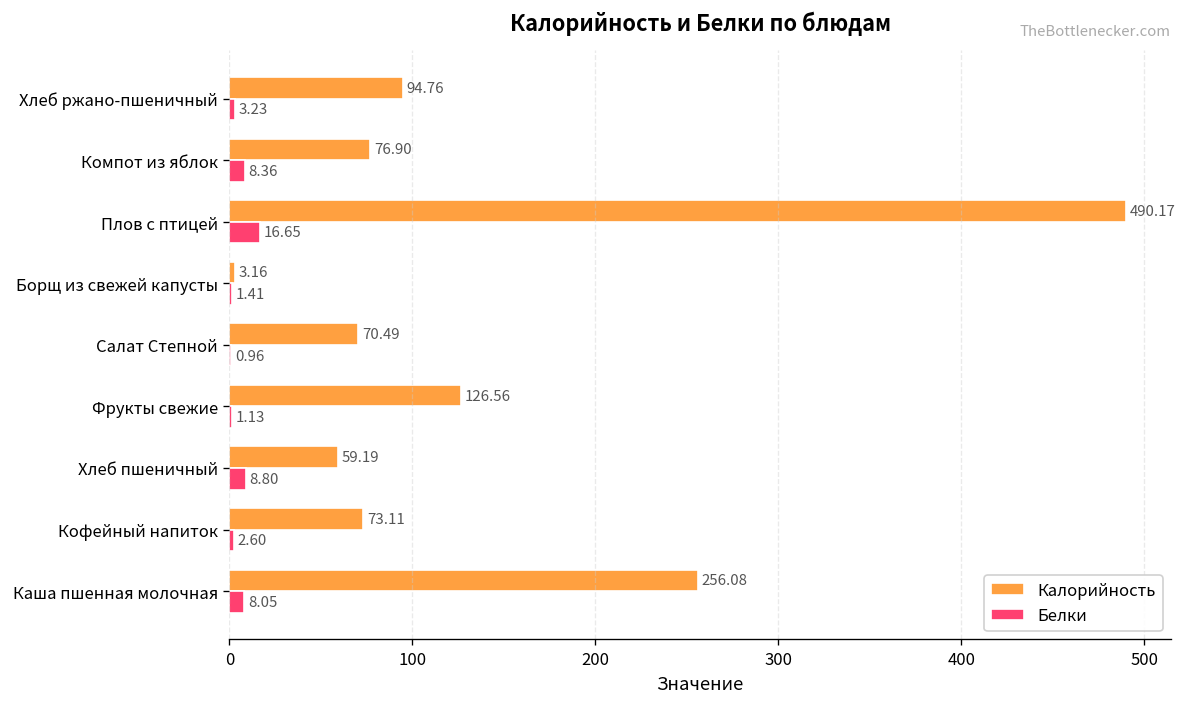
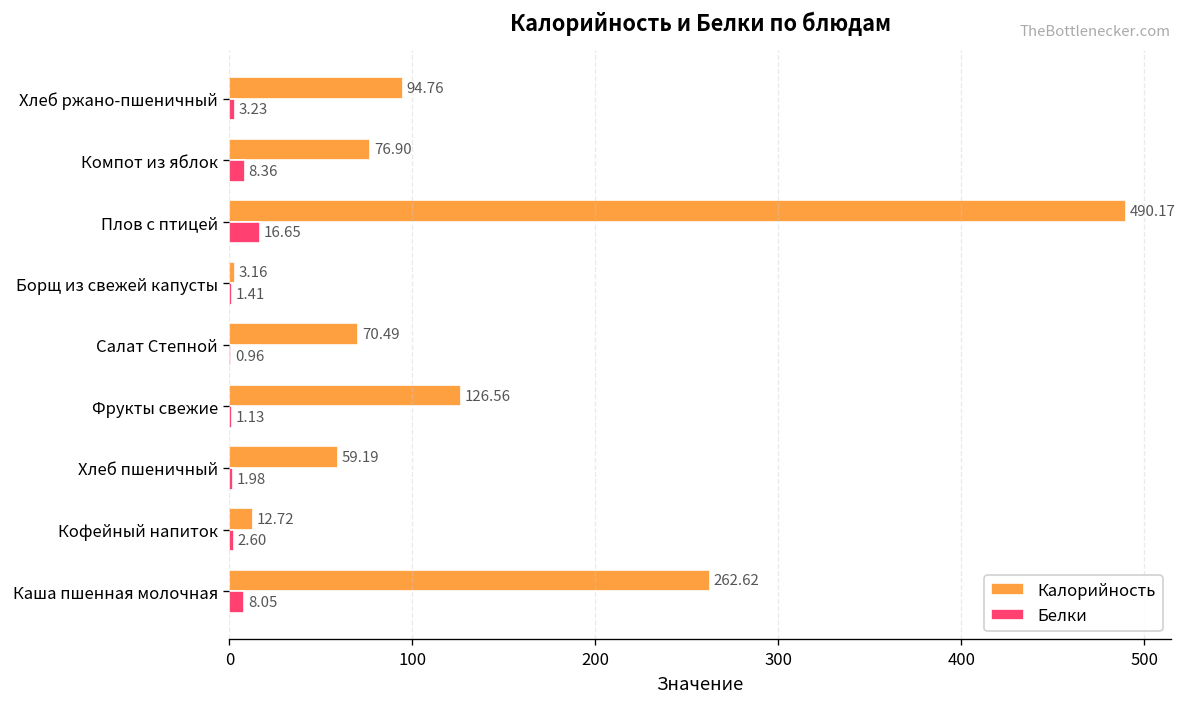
  {
    "Калорийность": {
      "Хлеб ржано-пшеничный": 94.76,
      "Компот из яблок": 76.90,
      "Плов с птицей": 490.17,
      "Борщ из свежей капусты": 3.16,
      "Салат Степной": 70.49,
      "Фрукты свежие": 126.56,
      "Хлеб пшеничный": 59.19,
-     "Кофейный напиток": 73.11,
-     "Каша пшенная молочная": 256.08
+     "Кофейный напиток": 12.72,
+     "Каша пшенная молочная": 262.62
    },
    "Белки": {
      "Хлеб ржано-пшеничный": 3.23,
      "Компот из яблок": 8.36,
      "Плов с птицей": 16.65,
      "Борщ из свежей капусты": 1.41,
      "Салат Степной": 0.96,
      "Фрукты свежие": 1.13,
-     "Хлеб пшеничный": 8.80,
+     "Хлеб пшеничный": 1.98,
      "Кофейный напиток": 2.60,
      "Каша пшенная молочная": 8.05
    }
  }
